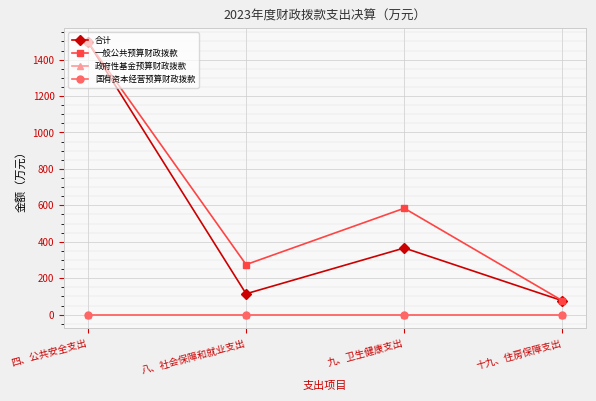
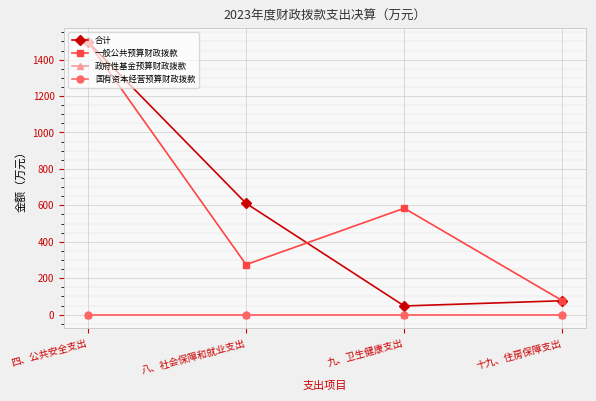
  {
    "合计": {
-     "八、社会保障和就业支出": 110,
-     "九、卫生健康支出": 370
+     "八、社会保障和就业支出": 610,
+     "九、卫生健康支出": 50
    }
  }
